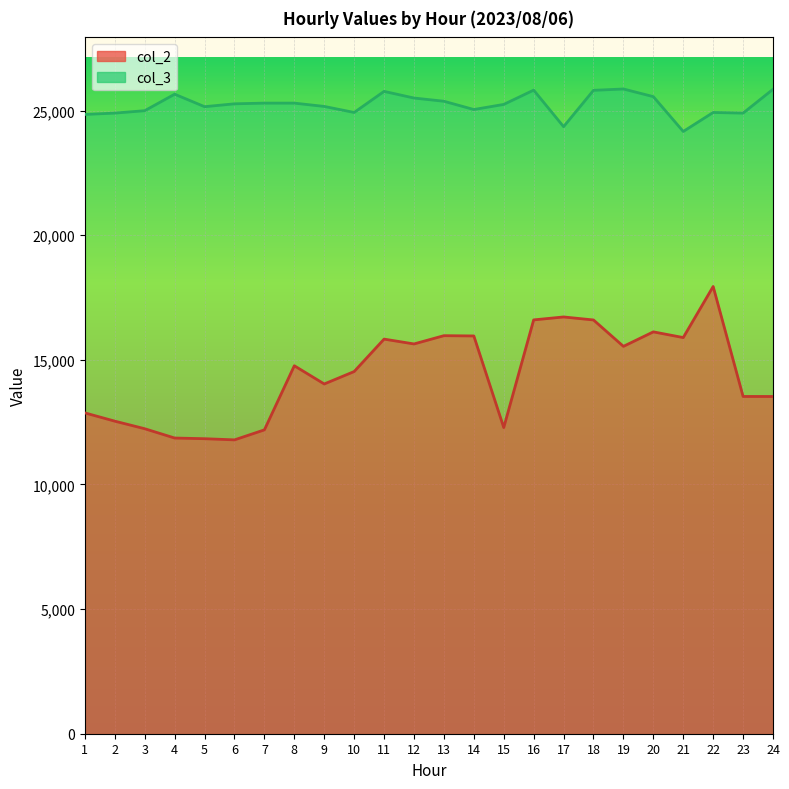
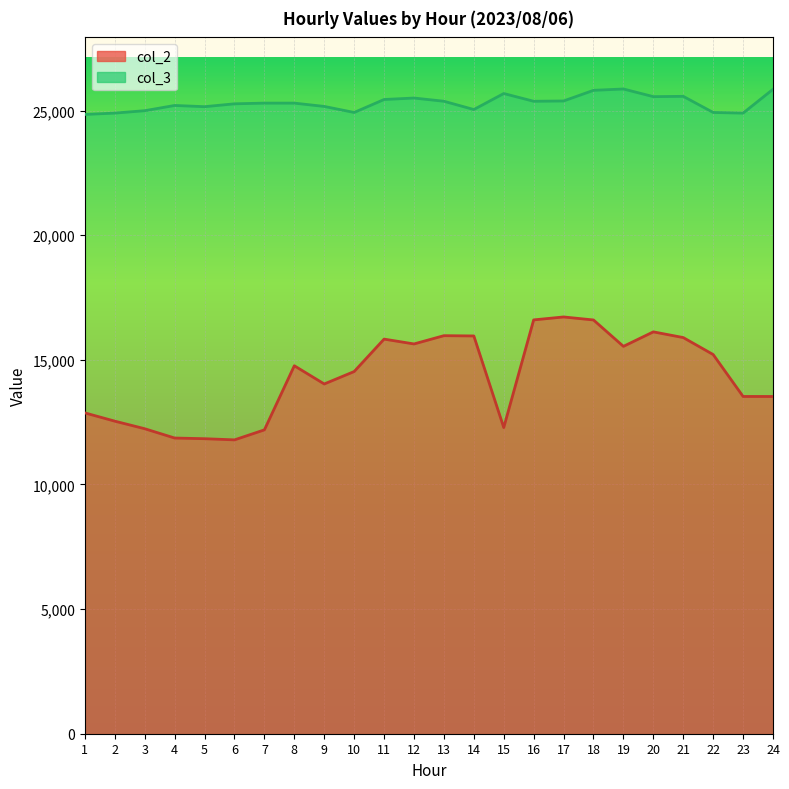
  {
    "col_2": {
      "1": "12,900",
      "2": "12,500",
      "3": "12,200",
      "4": "11,900",
      "5": "11,800",
      "6": "11,800",
      "7": "12,200",
      "8": "14,800",
      "9": "14,000",
      "10": "14,500",
      "11": "15,800",
      "12": "15,600",
      "13": "16,000",
      "14": "16,000",
      "15": "12,300",
      "16": "16,600",
      "17": "16,700",
      "18": "16,600",
      "19": "15,500",
      "20": "16,100",
      "21": "15,900",
-     "22": "17,900",
+     "22": "15,200",
      "23": "13,500",
      "24": "13,500"
    },
    "col_3": {
      "1": "24,800",
      "2": "24,900",
      "3": "25,000",
-     "4": "25,700",
+     "4": "25,200",
      "5": "25,200",
      "6": "25,300",
      "7": "25,300",
      "8": "25,300",
      "9": "25,200",
      "10": "24,900",
-     "11": "25,800",
+     "11": "25,400",
      "12": "25,500",
      "13": "25,400",
      "14": "25,000",
-     "15": "25,300",
-     "16": "25,800",
-     "17": "24,400",
+     "15": "25,700",
+     "16": "25,400",
+     "17": "25,400",
      "18": "25,800",
      "19": "25,900",
      "20": "25,600",
-     "21": "24,200",
+     "21": "25,600",
      "22": "24,900",
      "23": "24,900",
      "24": "25,900"
    }
  }
